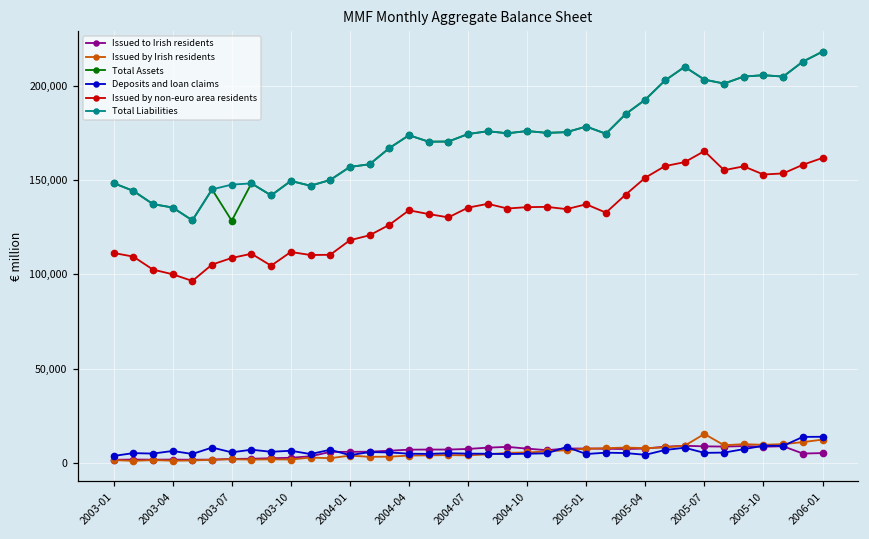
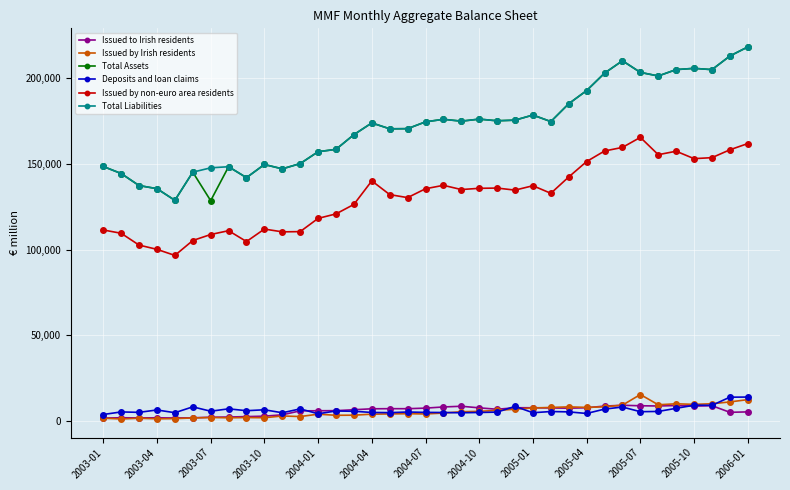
  {
    "Issued to Irish residents": {
      "2004-01": "6,000",
      "2004-04": "7,000",
      "2004-07": "7,000",
      "2004-10": "8,000",
      "2005-07": "9,000",
      "2006-01": "5,000"
    },
    "Issued by Irish residents": {
      "2005-07": "15,000"
    },
    "Total Assets": {
      "2003-07": "129,000"
    },
    "Deposits and loan claims": {
      "2003-01": "4,000",
      "2003-04": "6,000",
      "2003-07": "6,000",
      "2003-10": "6,000",
      "2005-01": "5,000",
      "2005-04": "4,000",
      "2005-07": "5,000"
    },
    "Issued by non-euro area residents": {
      "2003-01": "111,000",
      "2003-04": "100,000",
      "2003-07": "109,000",
      "2003-10": "112,000",
      "2004-01": "118,000",
-     "2004-04": "134,000",
+     "2004-04": "140,000",
      "2004-07": "135,000",
      "2004-10": "136,000",
      "2005-01": "137,000",
      "2005-04": "151,000",
      "2005-07": "165,000",
      "2005-10": "153,000",
      "2006-01": "162,000"
    },
    "Total Liabilities": {
      "2003-07": "148,000"
    }
  }
